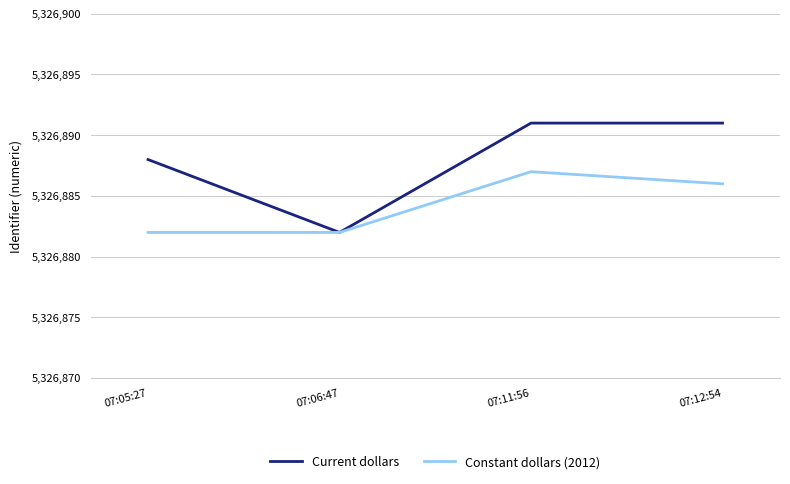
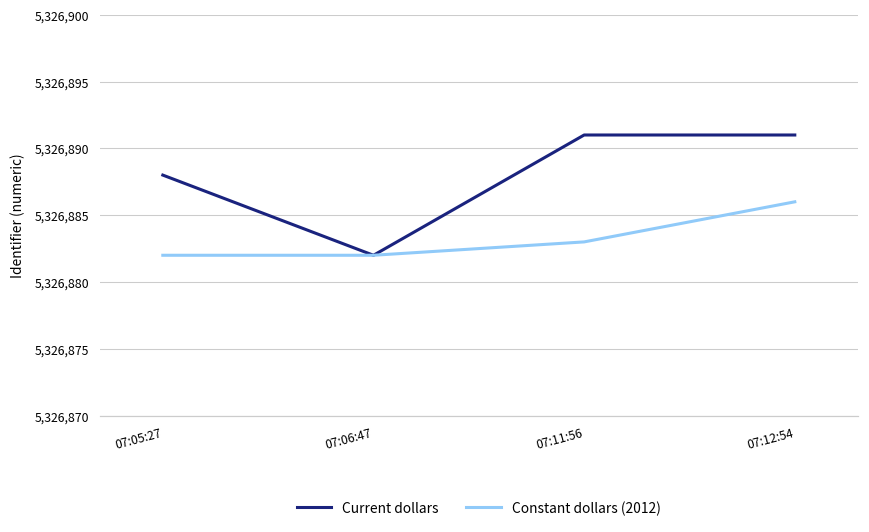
  {
    "Current dollars": {
      "07:05:27": "5,326,888",
      "07:11:56": "5,326,891",
      "07:12:54": "5,326,891"
    },
    "Constant dollars (2012)": {
      "07:05:27": "5,326,882",
-     "07:11:56": "5,326,887",
+     "07:11:56": "5,326,883",
      "07:12:54": "5,326,886"
    }
  }
